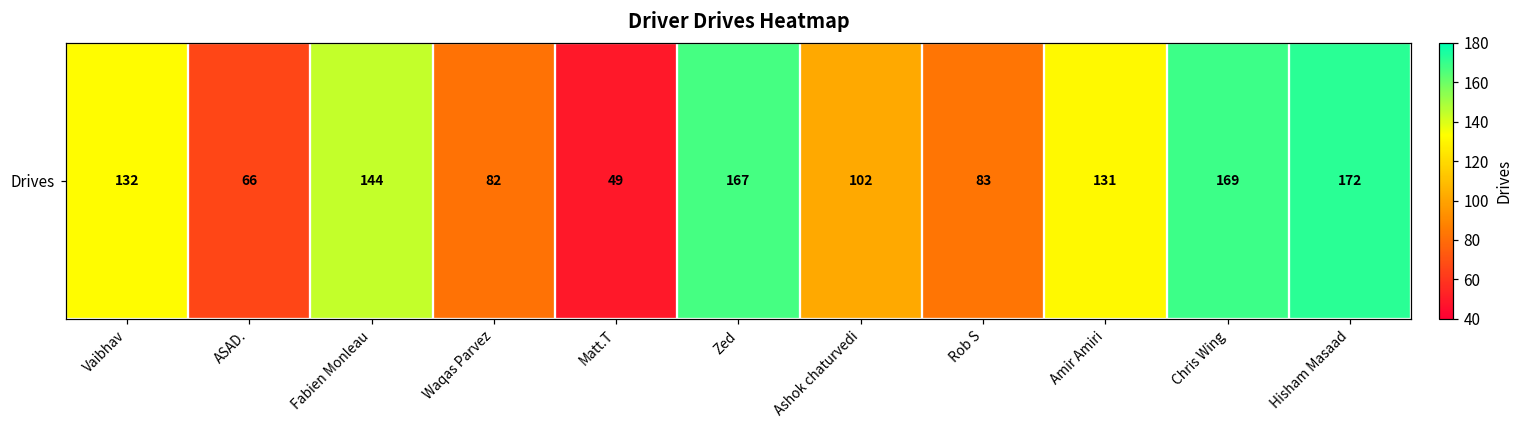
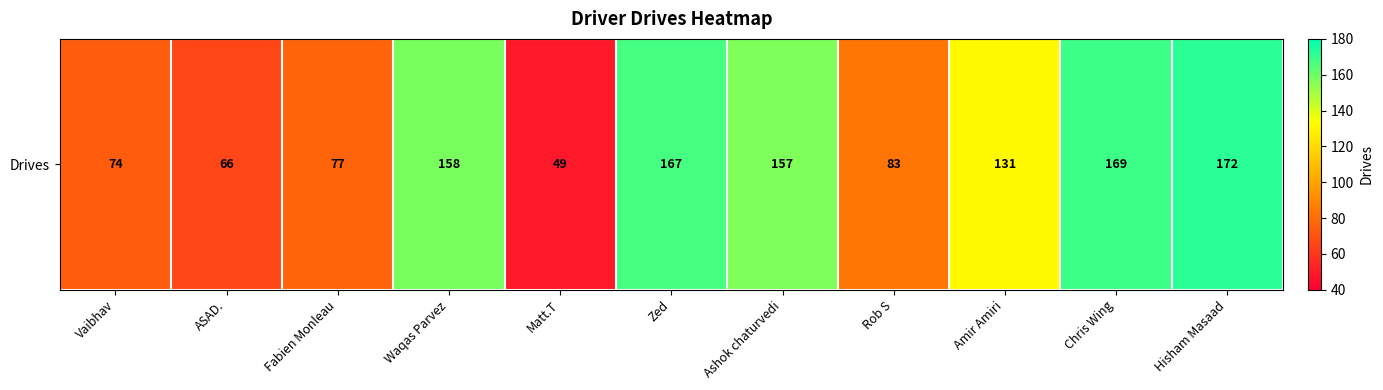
  {
    "Drives": {
-     "Vaibhav": 132,
+     "Vaibhav": 74,
      "ASAD.": 66,
-     "Fabien Monleau": 144,
-     "Waqas Parvez": 82,
+     "Fabien Monleau": 77,
+     "Waqas Parvez": 158,
      "Matt.T": 49,
      "Zed": 167,
-     "Ashok chaturvedi": 102,
+     "Ashok chaturvedi": 157,
      "Rob S": 83,
      "Amir Amiri": 131,
      "Chris Wing": 169,
      "Hisham Masaad": 172
    }
  }
